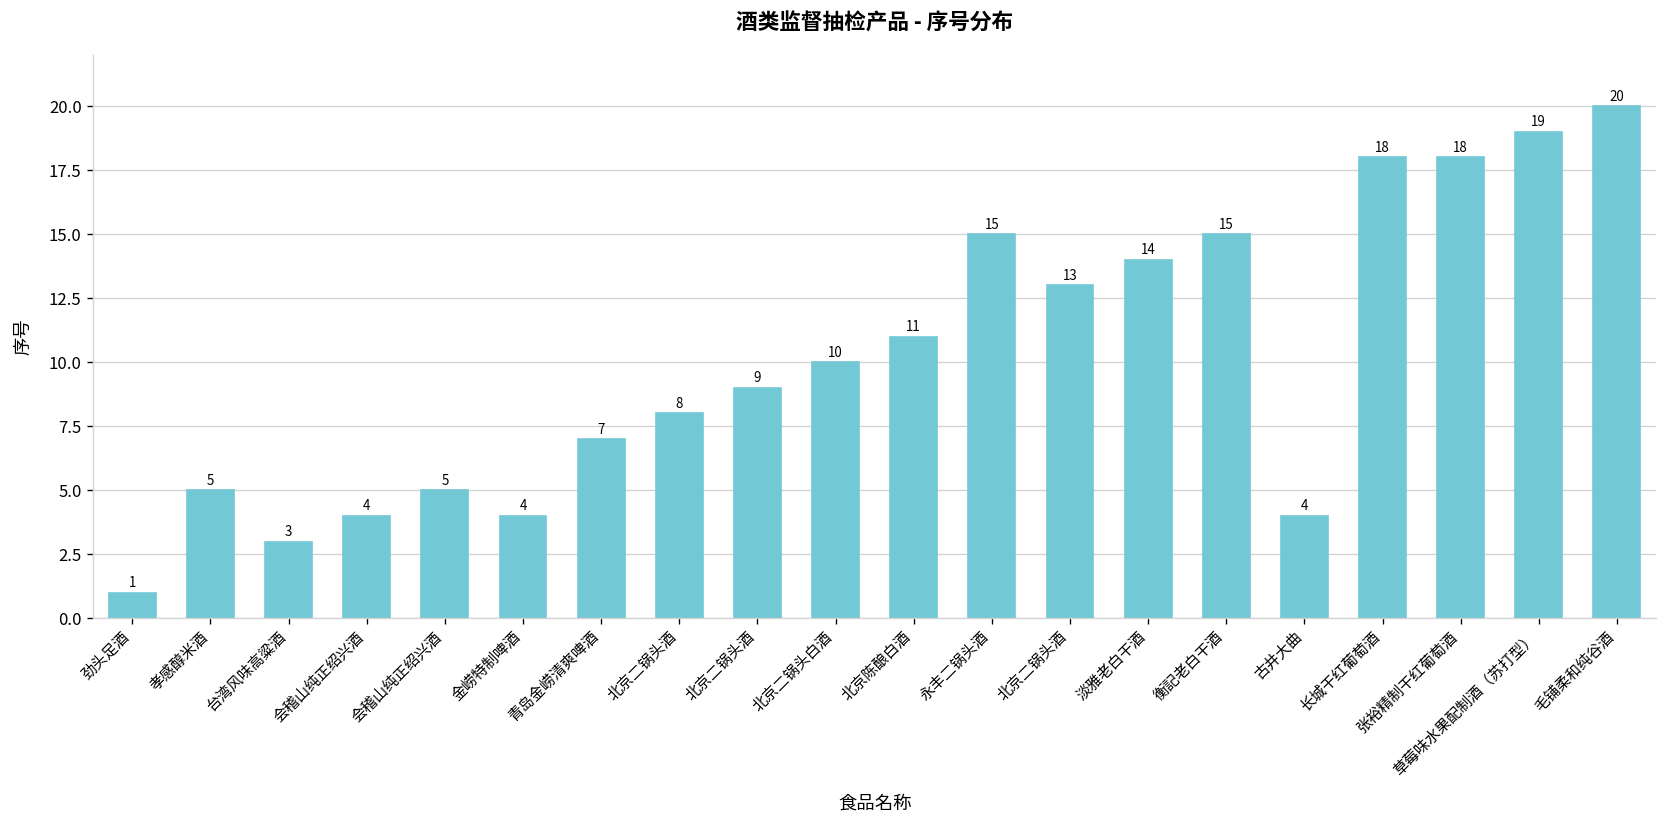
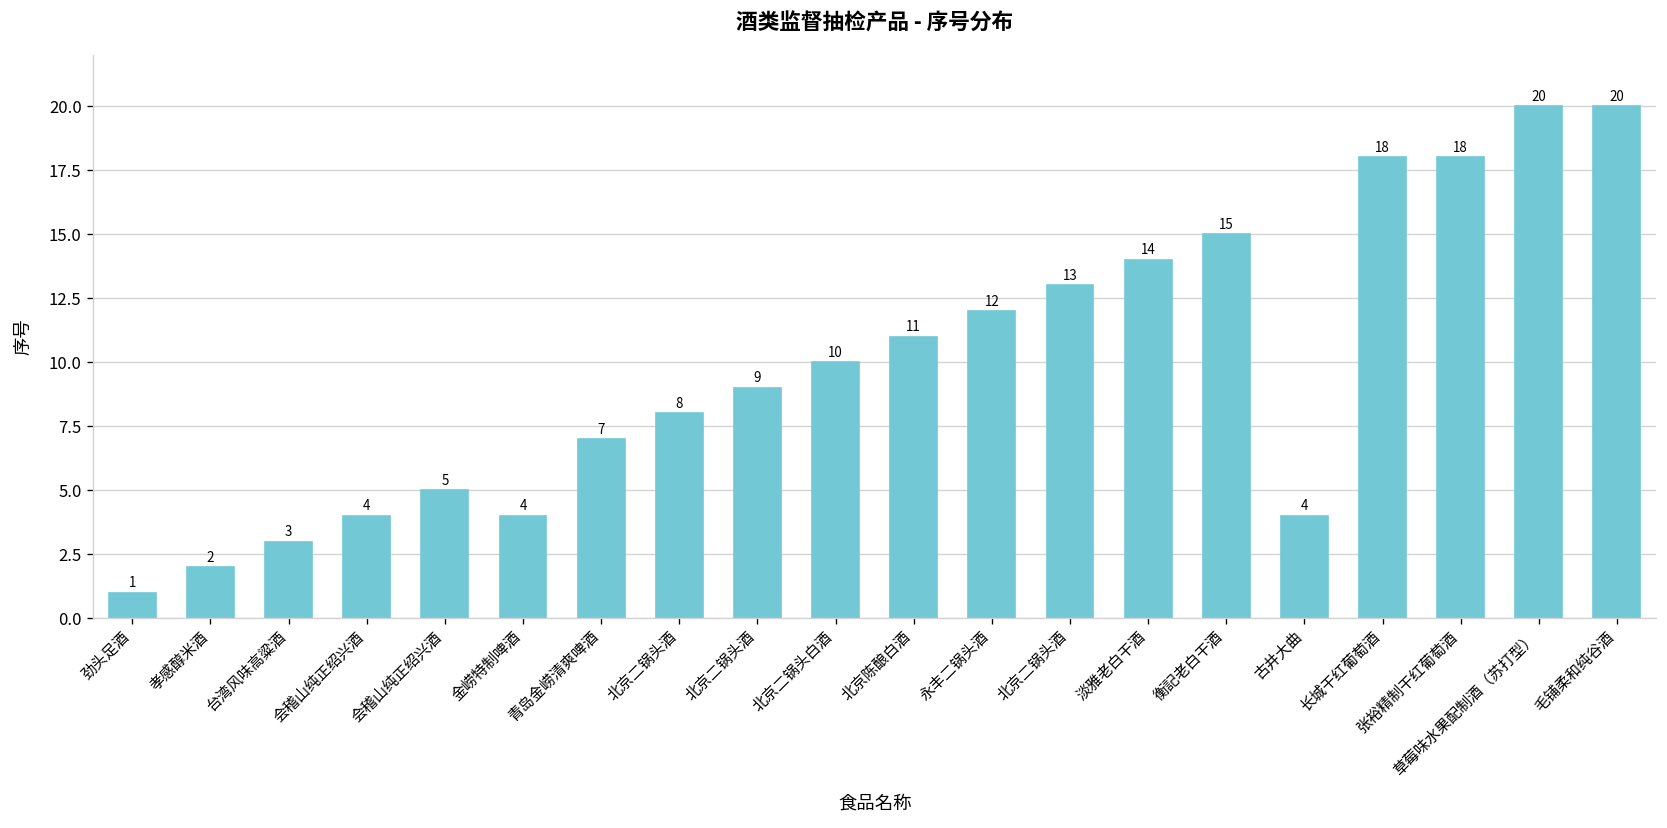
  {
    "劲头足酒": 1,
-   "孝感醇米酒": 5,
+   "孝感醇米酒": 2,
    "台湾风味高粱酒": 3,
    "金崂特制啤酒": 4,
    "青岛金崂清爽啤酒": 7,
    "北京二锅头白酒": 10,
    "北京陈酿白酒": 11,
-   "永丰二锅头酒": 15,
+   "永丰二锅头酒": 12,
    "淡雅老白干酒": 14,
    "衡記老白干酒": 15,
    "古井大曲": 4,
    "长城干红葡萄酒": 18,
    "张裕精制干红葡萄酒": 18,
-   "草莓味水果配制酒（苏打型）": 19,
+   "草莓味水果配制酒（苏打型）": 20,
    "毛铺柔和纯谷酒": 20
  }
